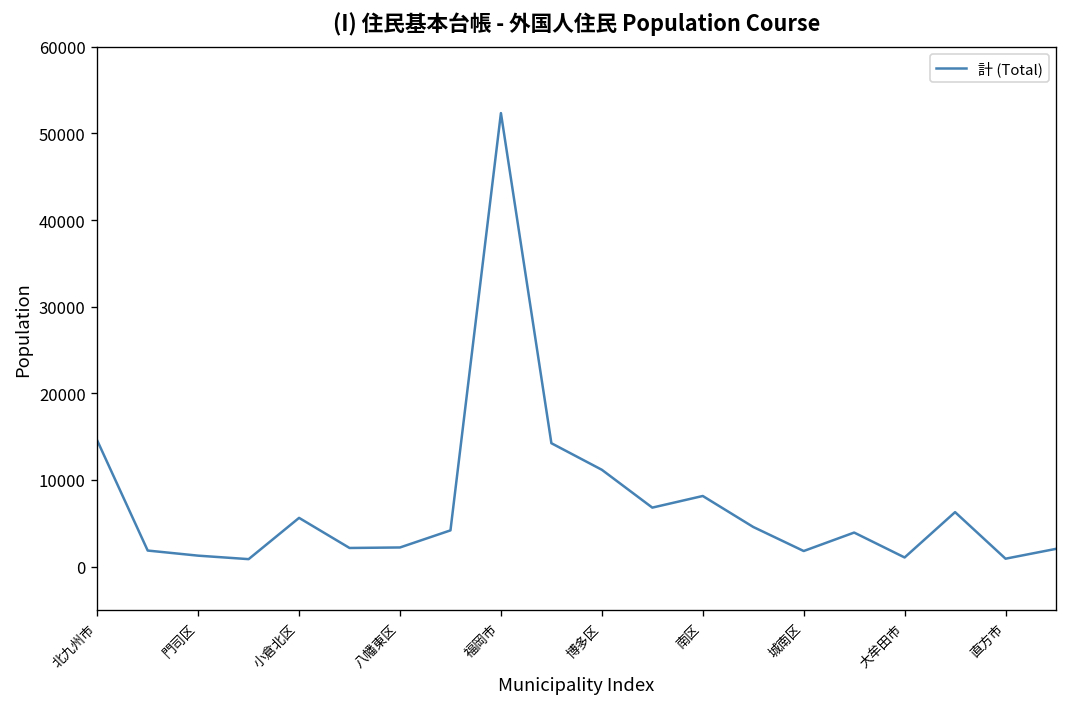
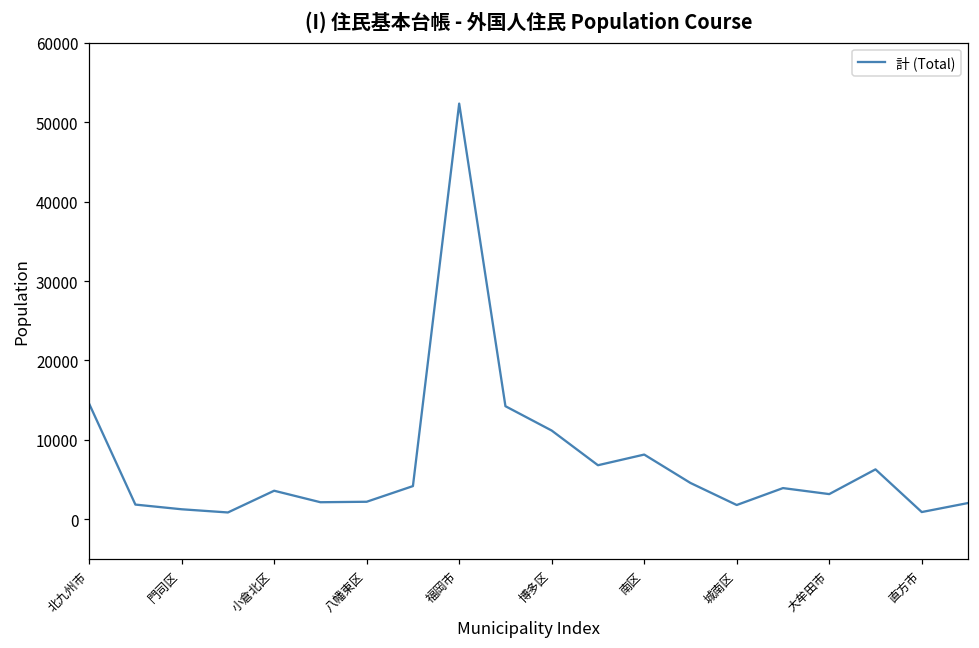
  {
    "北九州市": 15000,
    "門司区": 1000,
-   "小倉北区": 6000,
+   "小倉北区": 4000,
    "八幡東区": 2000,
    "福岡市": 52000,
    "博多区": 11000,
    "南区": 8000,
    "城南区": 2000,
-   "大牟田市": 1000,
+   "大牟田市": 3000,
    "直方市": 1000
  }
